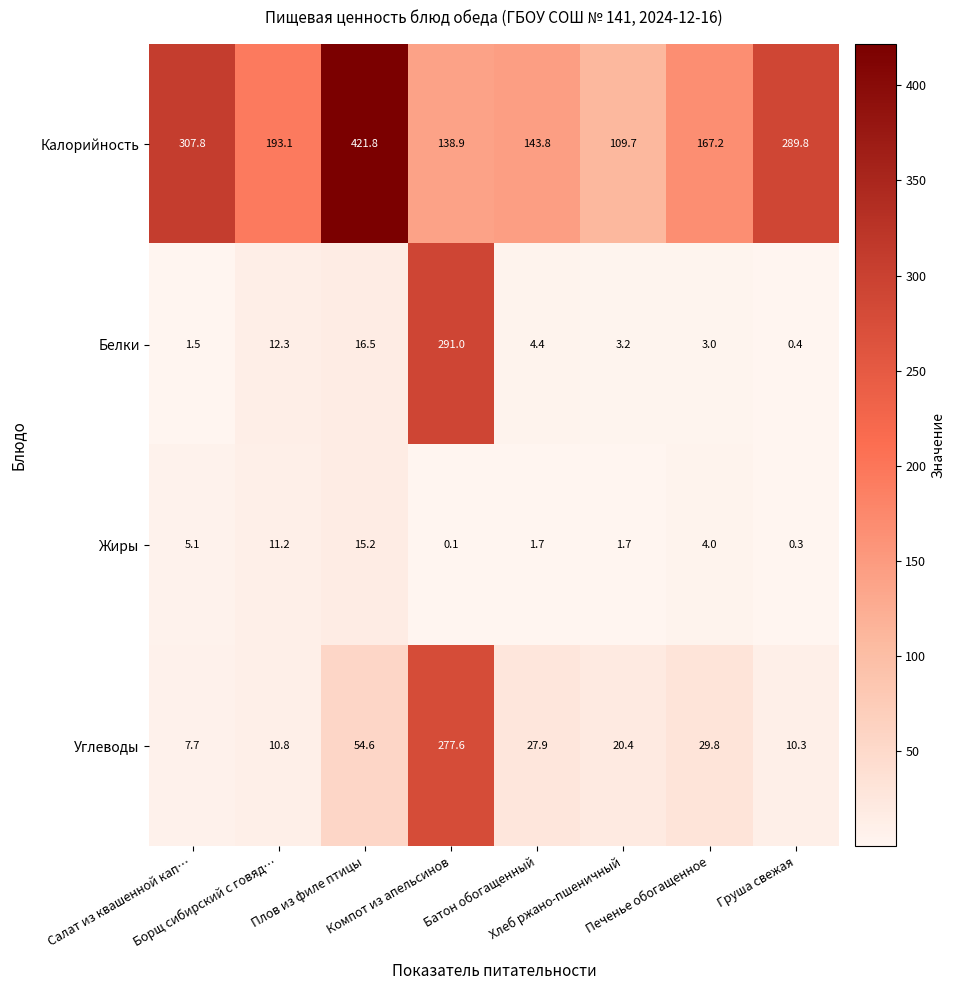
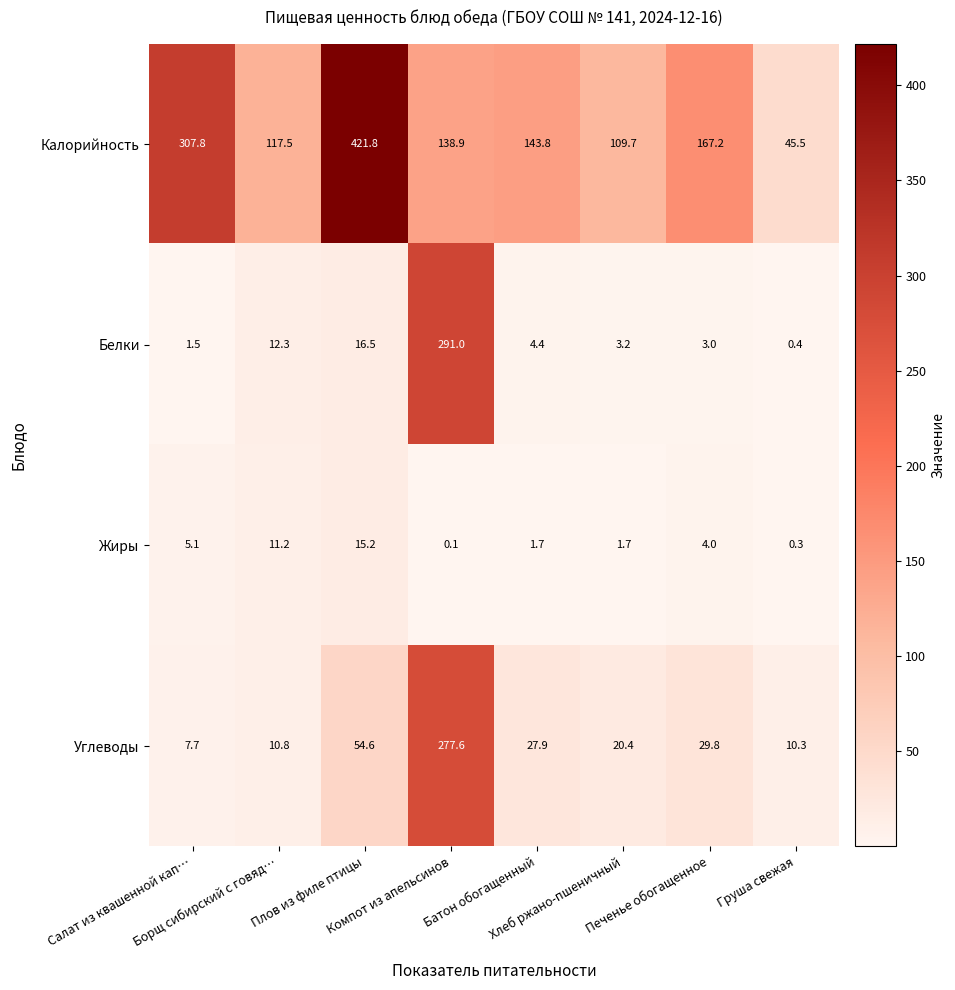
  {
    "Калорийность": {
      "Салат из квашенной кап…": 307.8,
-     "Борщ сибирский с говяд…": 193.1,
+     "Борщ сибирский с говяд…": 117.5,
      "Плов из филе птицы": 421.8,
      "Компот из апельсинов": 138.9,
      "Батон обогащенный": 143.8,
      "Хлеб ржано-пшеничный": 109.7,
      "Печенье обогащенное": 167.2,
-     "Груша свежая": 289.8
+     "Груша свежая": 45.5
    },
    "Белки": {
      "Салат из квашенной кап…": 1.5,
      "Борщ сибирский с говяд…": 12.3,
      "Плов из филе птицы": 16.5,
      "Компот из апельсинов": 291.0,
      "Батон обогащенный": 4.4,
      "Хлеб ржано-пшеничный": 3.2,
      "Печенье обогащенное": 3.0,
      "Груша свежая": 0.4
    },
    "Жиры": {
      "Салат из квашенной кап…": 5.1,
      "Борщ сибирский с говяд…": 11.2,
      "Плов из филе птицы": 15.2,
      "Компот из апельсинов": 0.1,
      "Батон обогащенный": 1.7,
      "Хлеб ржано-пшеничный": 1.7,
      "Печенье обогащенное": 4.0,
      "Груша свежая": 0.3
    },
    "Углеводы": {
      "Салат из квашенной кап…": 7.7,
      "Борщ сибирский с говяд…": 10.8,
      "Плов из филе птицы": 54.6,
      "Компот из апельсинов": 277.6,
      "Батон обогащенный": 27.9,
      "Хлеб ржано-пшеничный": 20.4,
      "Печенье обогащенное": 29.8,
      "Груша свежая": 10.3
    }
  }
